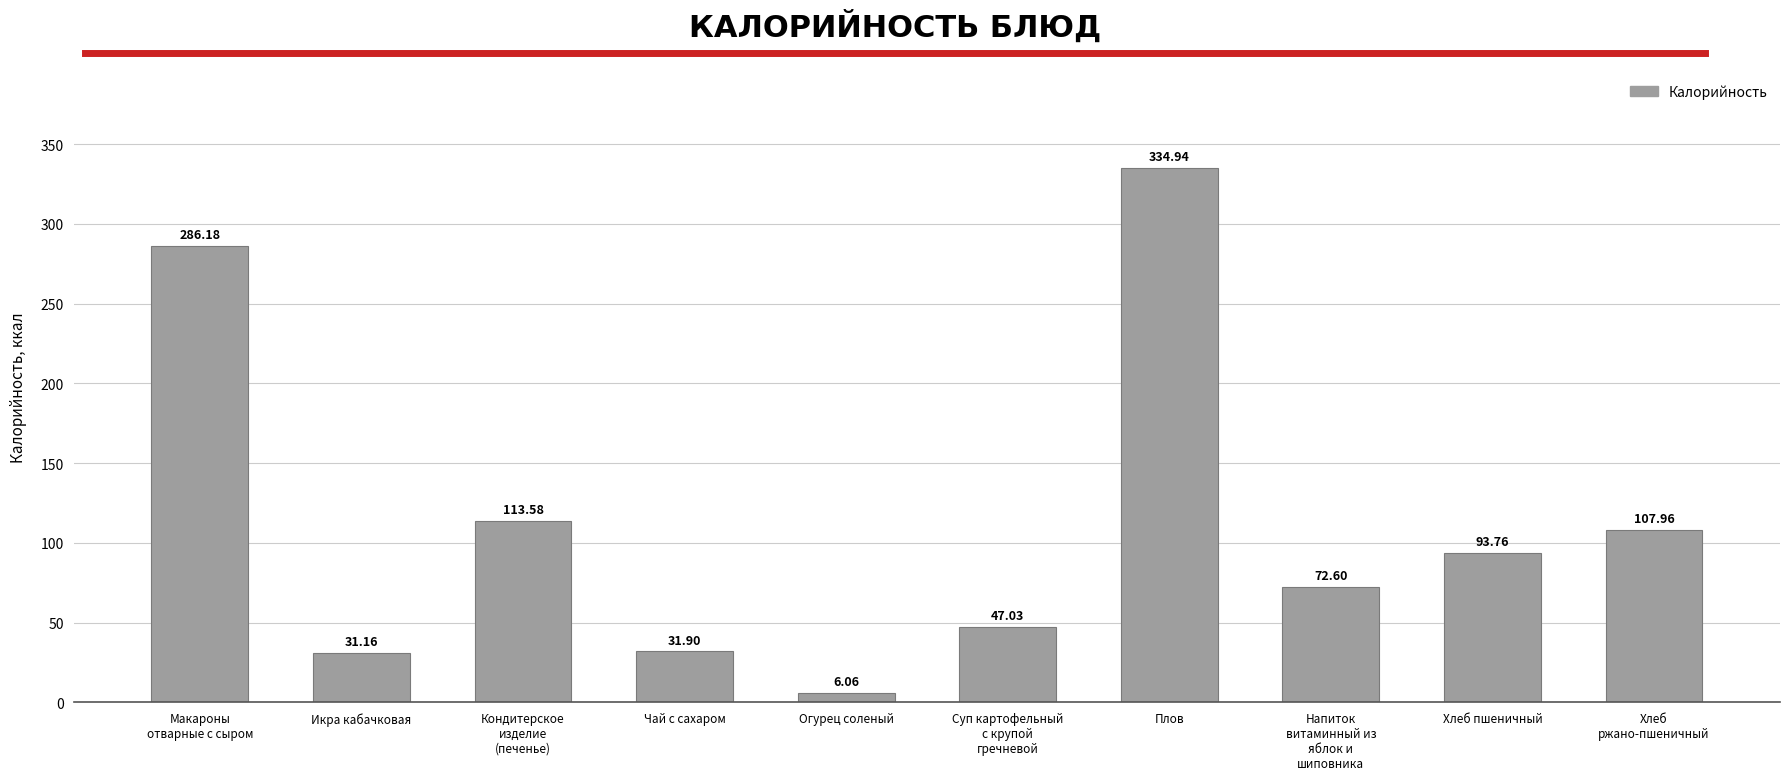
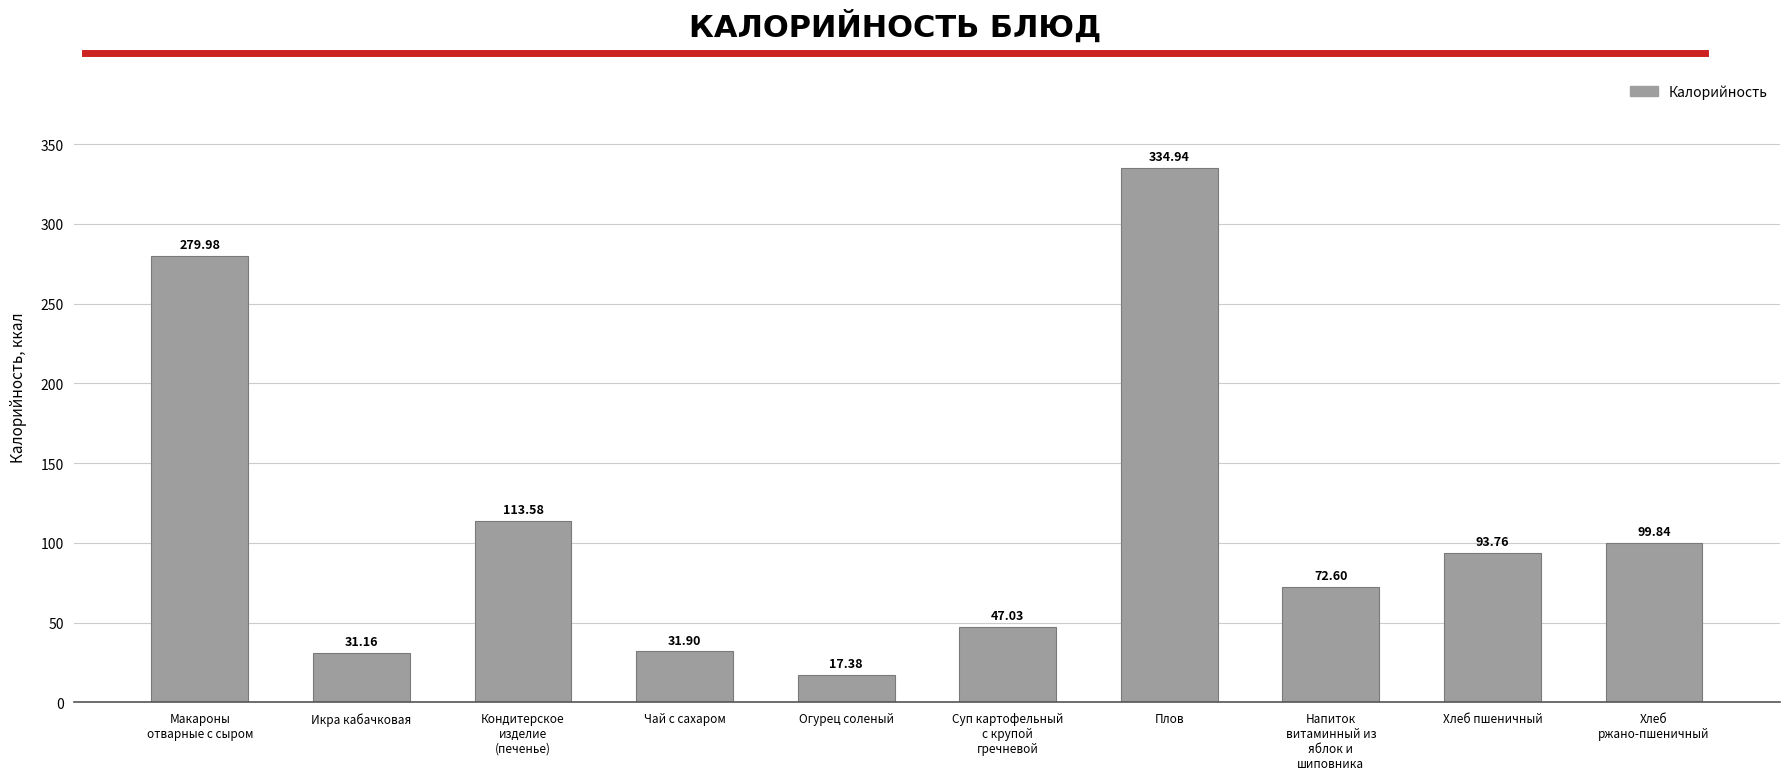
  {
-   "Макароны отварные с сыром": 286.18,
+   "Макароны отварные с сыром": 279.98,
    "Икра кабачковая": 31.16,
    "Кондитерское изделие (печенье)": 113.58,
    "Чай с сахаром": 31.90,
-   "Огурец соленый": 6.06,
+   "Огурец соленый": 17.38,
    "Суп картофельный с крупой гречневой": 47.03,
    "Плов": 334.94,
    "Напиток витаминный из яблок и шиповника": 72.60,
    "Хлеб пшеничный": 93.76,
-   "Хлеб ржано-пшеничный": 107.96
+   "Хлеб ржано-пшеничный": 99.84
  }
